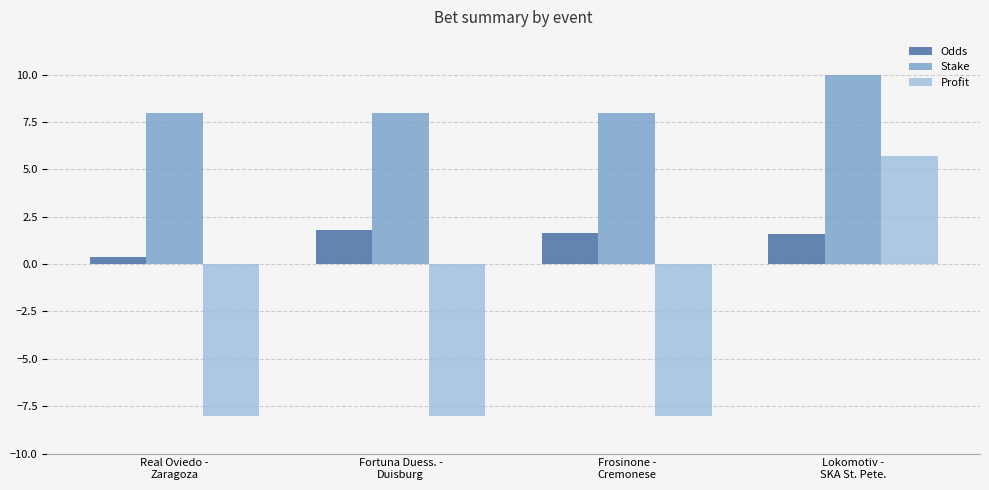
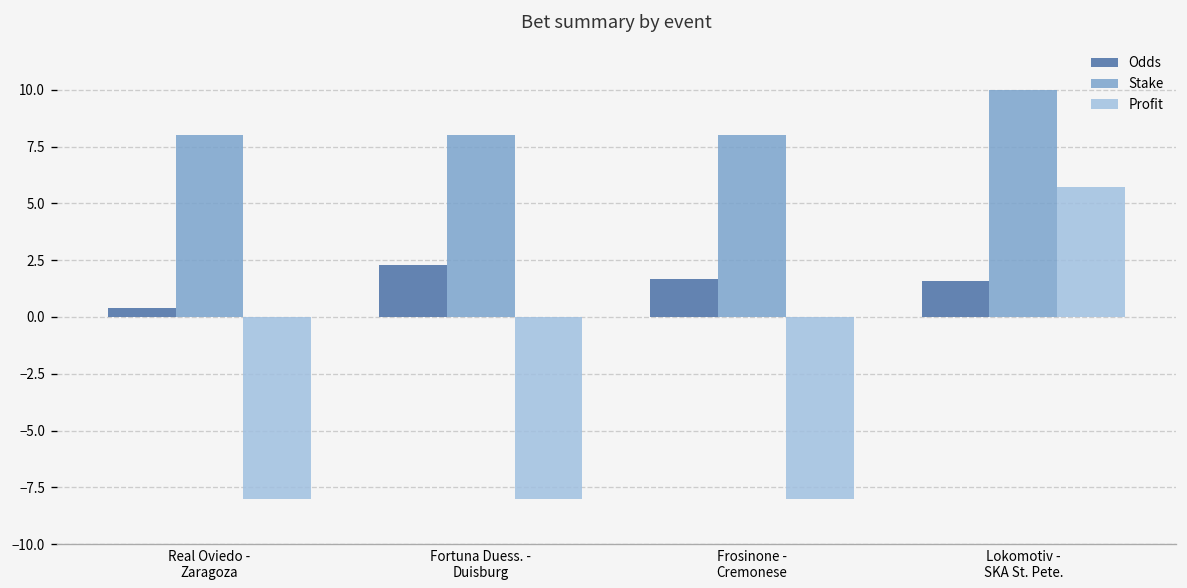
  {
    "Odds": {
      "Real Oviedo - Zaragoza": 0.4,
-     "Fortuna Duess. - Duisburg": 1.8,
+     "Fortuna Duess. - Duisburg": 2.3,
      "Frosinone - Cremonese": 1.7,
      "Lokomotiv - SKA St. Pete.": 1.6
    }
  }
